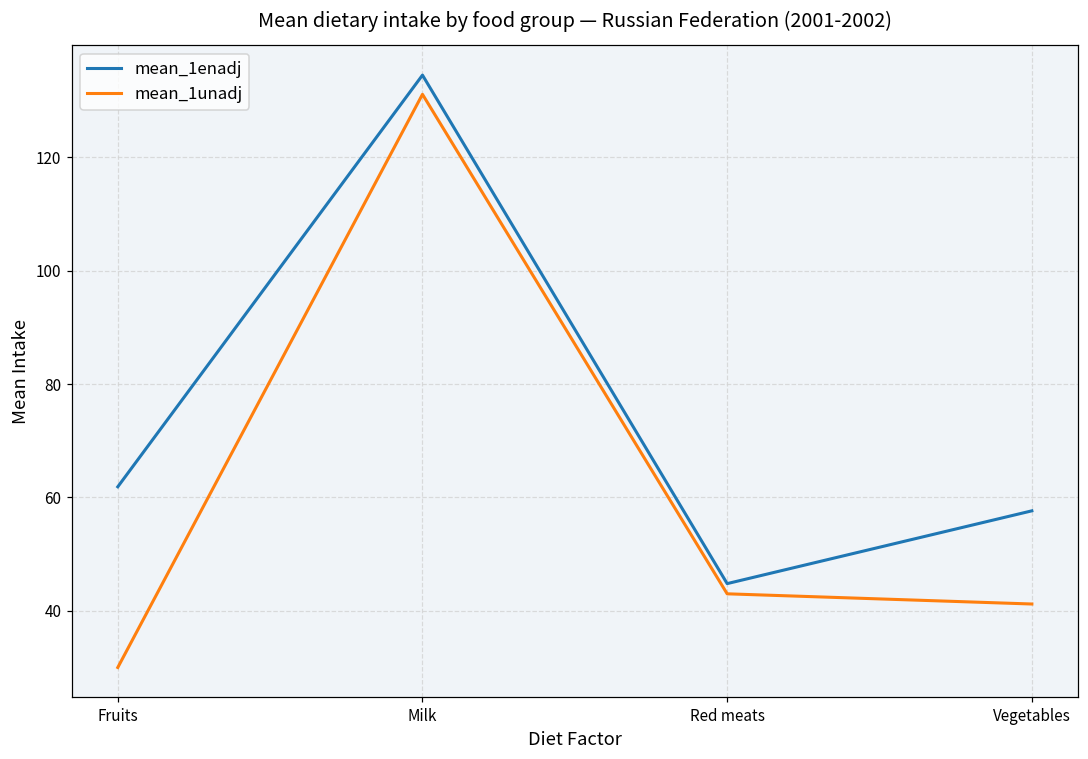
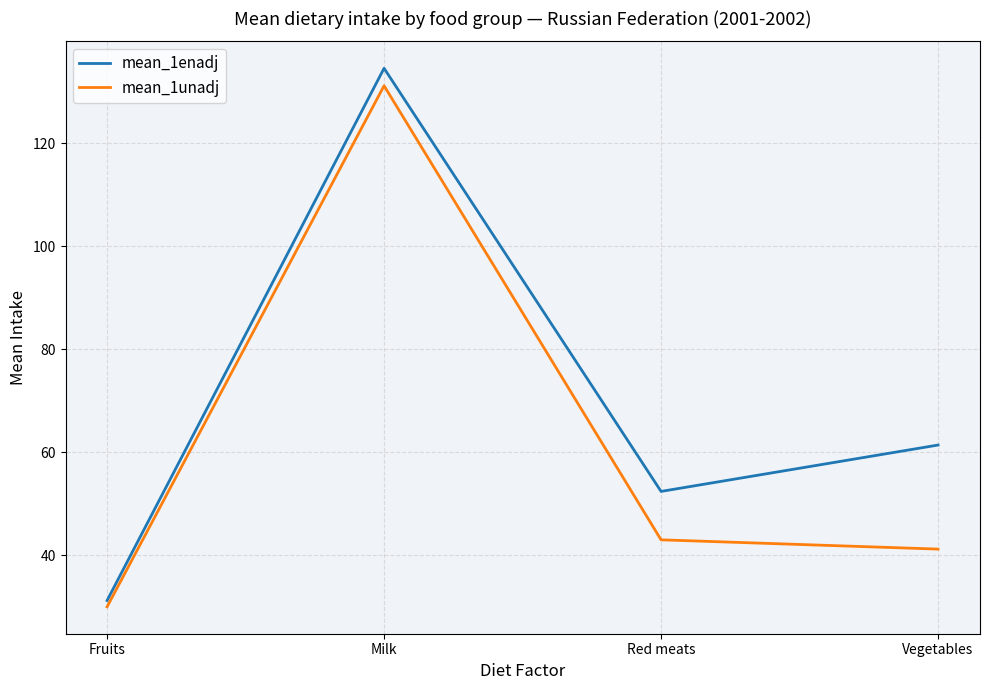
  {
    "mean_1enadj": {
-     "Fruits": 62,
+     "Fruits": 31,
      "Milk": 135,
-     "Red meats": 45,
-     "Vegetables": 58
+     "Red meats": 52,
+     "Vegetables": 61
    },
    "mean_1unadj": {
      "Fruits": 30,
      "Milk": 131,
      "Red meats": 43,
      "Vegetables": 41
    }
  }
